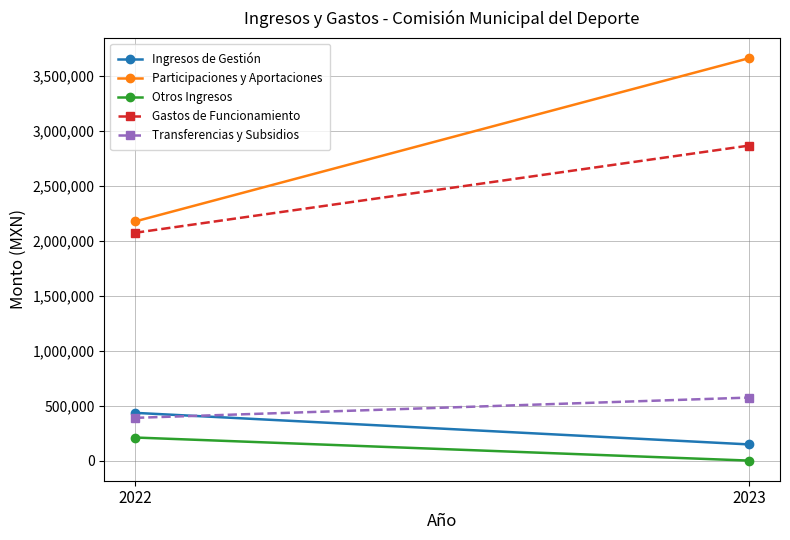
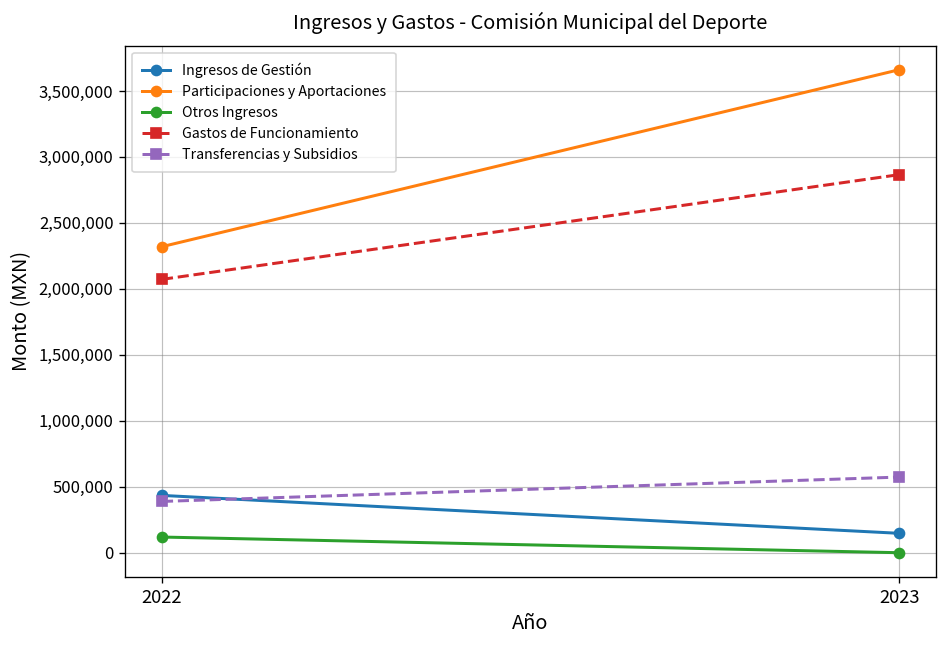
  {
    "Ingresos de Gestión": {
      "2022": "430,000",
      "2023": "150,000"
    },
    "Participaciones y Aportaciones": {
-     "2022": "2,170,000",
+     "2022": "2,320,000",
      "2023": "3,660,000"
    },
    "Otros Ingresos": {
-     "2022": "210,000",
+     "2022": "120,000",
      "2023": "0"
    },
    "Gastos de Funcionamiento": {
      "2022": "2,070,000",
      "2023": "2,870,000"
    },
    "Transferencias y Subsidios": {
      "2022": "390,000",
      "2023": "570,000"
    }
  }
